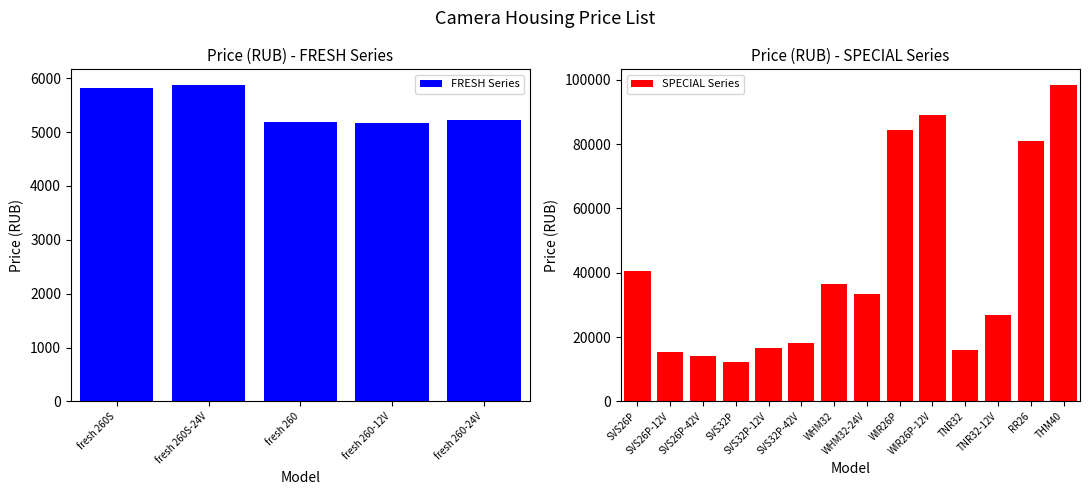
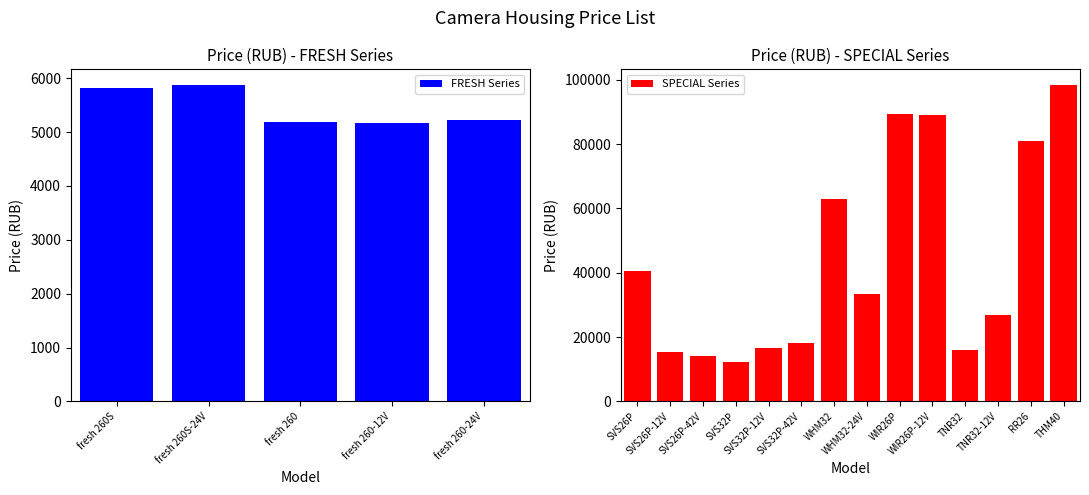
  {
    "Price (RUB) - FRESH Series": {
      "fresh 260S": 5800,
      "fresh 260S-24V": 5900,
      "fresh 260": 5200,
      "fresh 260-12V": 5200,
      "fresh 260-24V": 5200
    },
    "Price (RUB) - SPECIAL Series": {
      "SVS26P": 41000,
      "SVS26P-12V": 15000,
      "SVS26P-42V": 14000,
      "SVS32P": 12000,
      "SVS32P-12V": 17000,
      "SVS32P-42V": 18000,
-     "WHM32": 36000,
+     "WHM32": 63000,
      "WHM32-24V": 33000,
-     "WIR26P": 85000,
+     "WIR26P": 89000,
      "WIR26P-12V": 89000,
      "TNR32": 16000,
      "TNR32-12V": 27000,
      "RR26": 81000,
      "THM40": 98000
    }
  }
